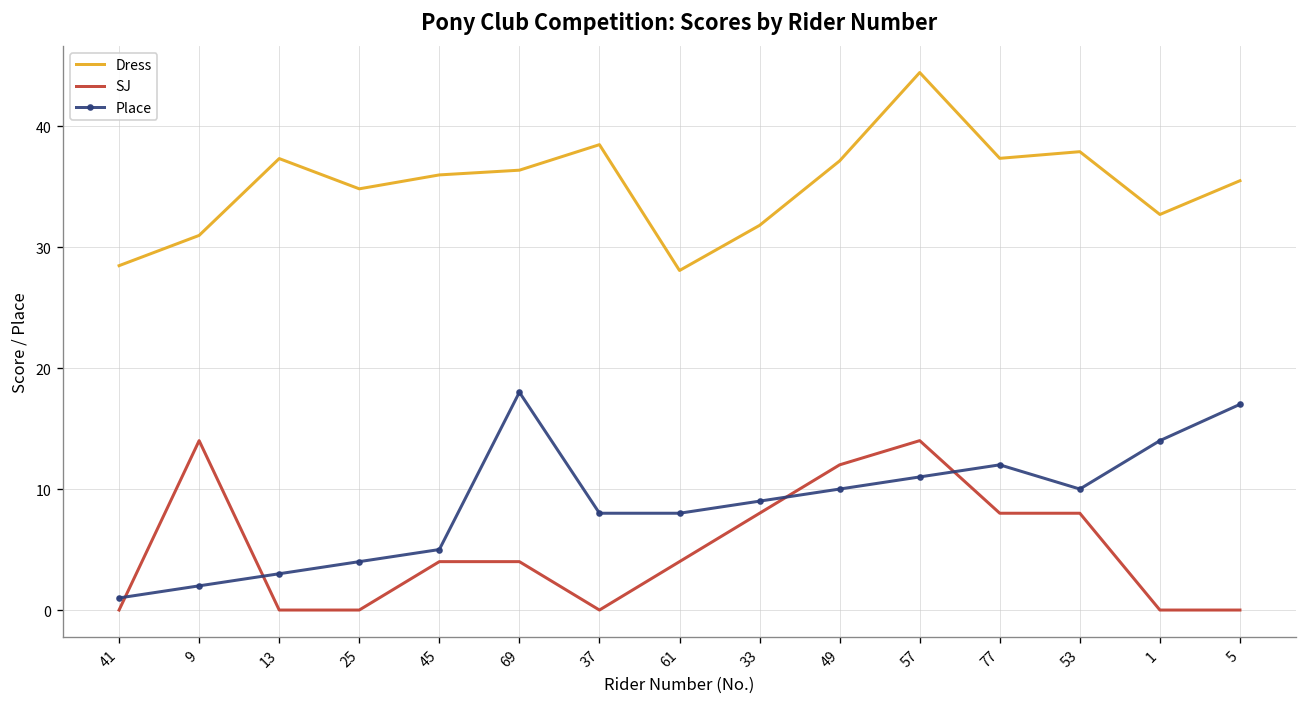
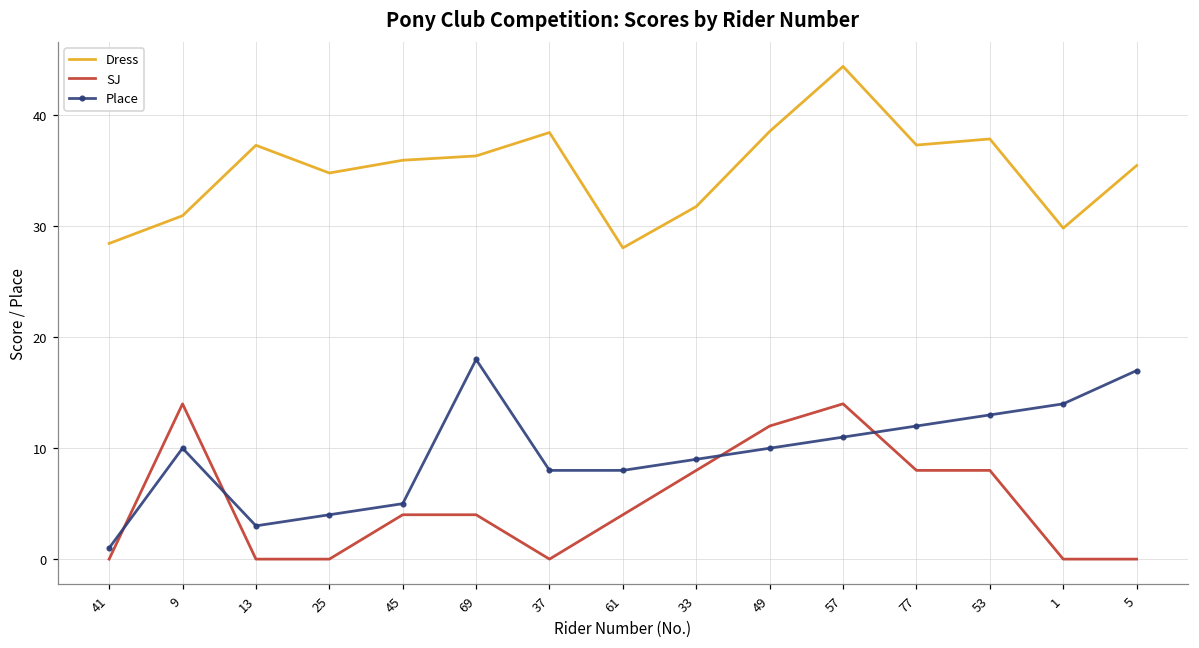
  {
    "Dress": {
      "41": 28.5,
      "9": 31.0,
      "13": 37.3,
      "25": 34.8,
      "45": 36.0,
      "69": 36.4,
      "37": 38.5,
      "61": 28.1,
      "33": 31.8,
-     "49": 37.1,
+     "49": 38.6,
      "57": 44.4,
      "77": 37.3,
      "53": 37.9,
-     "1": 32.7,
+     "1": 29.8,
      "5": 35.5
    },
    "SJ": {
      "41": 0.0,
      "9": 14.0,
      "13": 0.0,
      "25": 0.0,
      "45": 4.0,
      "69": 4.0,
      "37": 0.0,
      "61": 4.0,
      "33": 8.0,
      "49": 12.0,
      "57": 14.0,
      "77": 8.0,
      "53": 8.0,
      "1": 0.0,
      "5": 0.0
    },
    "Place": {
      "41": 1,
-     "9": 2,
+     "9": 10,
      "13": 3,
      "25": 4,
      "45": 5,
      "69": 18,
      "37": 8,
      "61": 8,
      "33": 9,
      "49": 10,
      "57": 11,
      "77": 12,
-     "53": 10,
+     "53": 13,
      "1": 14,
      "5": 17
    }
  }
